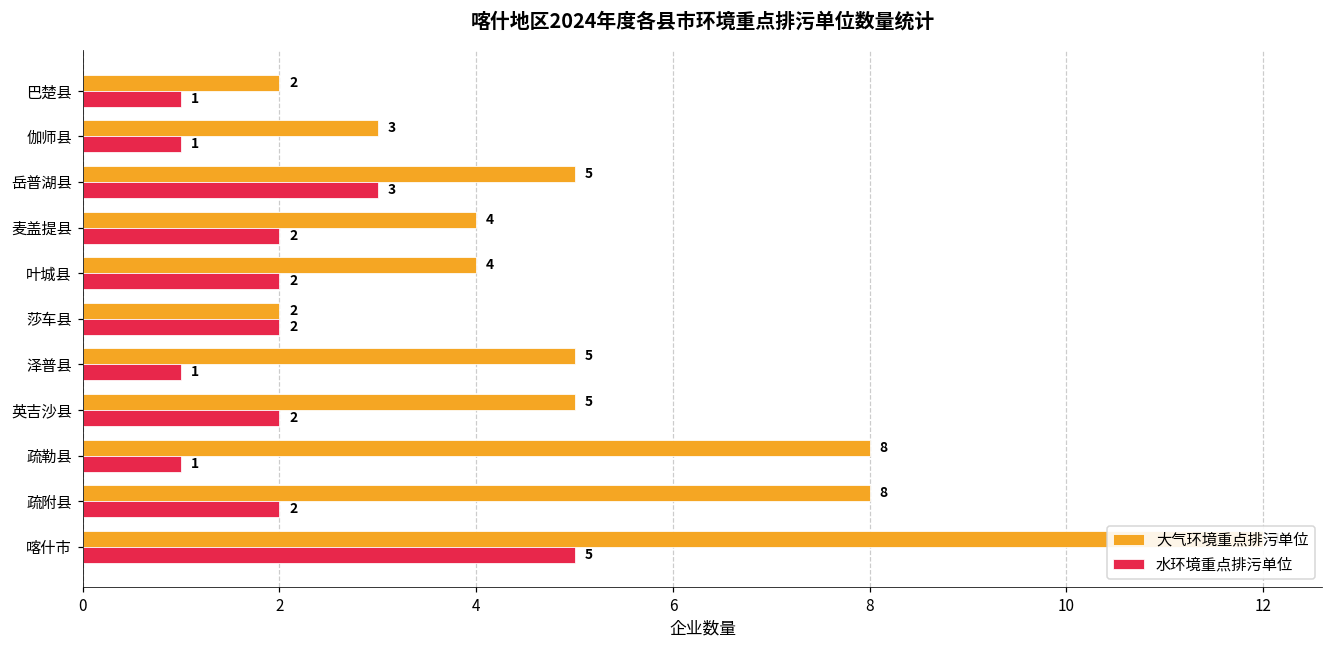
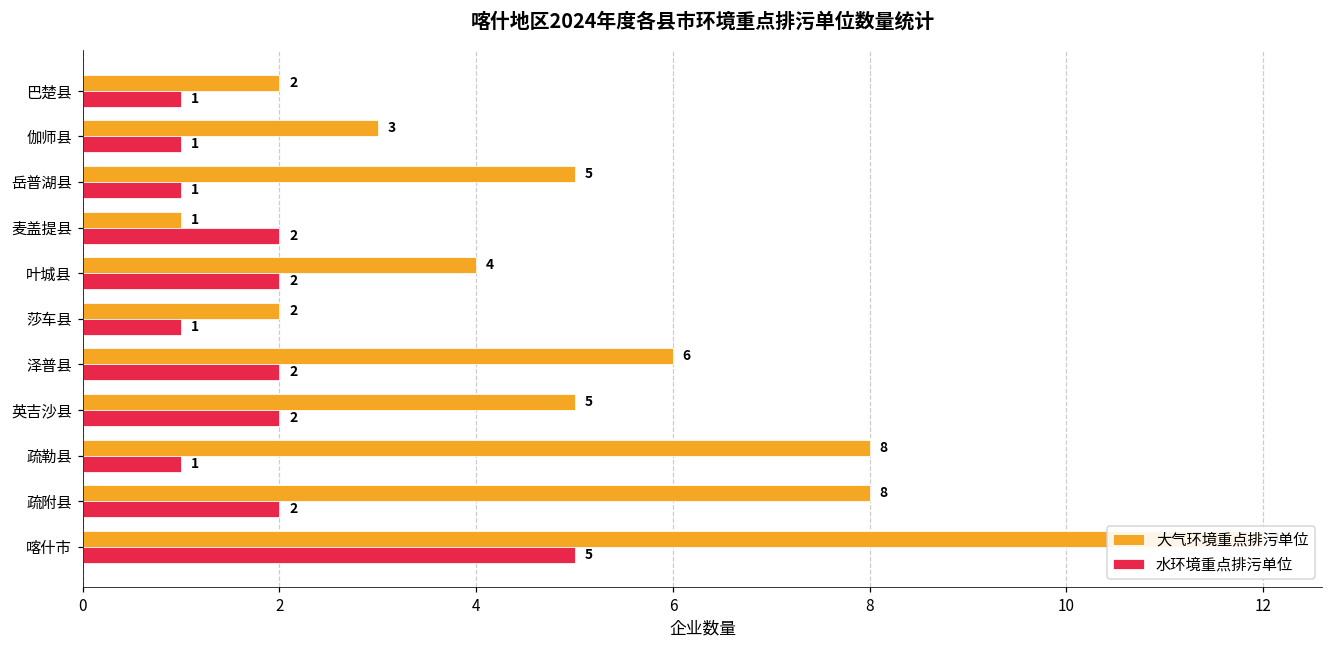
  {
    "大气环境重点排污单位": {
      "巴楚县": 2,
      "伽师县": 3,
      "岳普湖县": 5,
-     "麦盖提县": 4,
+     "麦盖提县": 1,
      "叶城县": 4,
      "莎车县": 2,
-     "泽普县": 5,
+     "泽普县": 6,
      "英吉沙县": 5,
      "疏勒县": 8,
      "疏附县": 8
    },
    "水环境重点排污单位": {
      "巴楚县": 1,
      "伽师县": 1,
-     "岳普湖县": 3,
+     "岳普湖县": 1,
      "麦盖提县": 2,
      "叶城县": 2,
-     "莎车县": 2,
-     "泽普县": 1,
+     "莎车县": 1,
+     "泽普县": 2,
      "英吉沙县": 2,
      "疏勒县": 1,
      "疏附县": 2,
      "喀什市": 5
    }
  }
